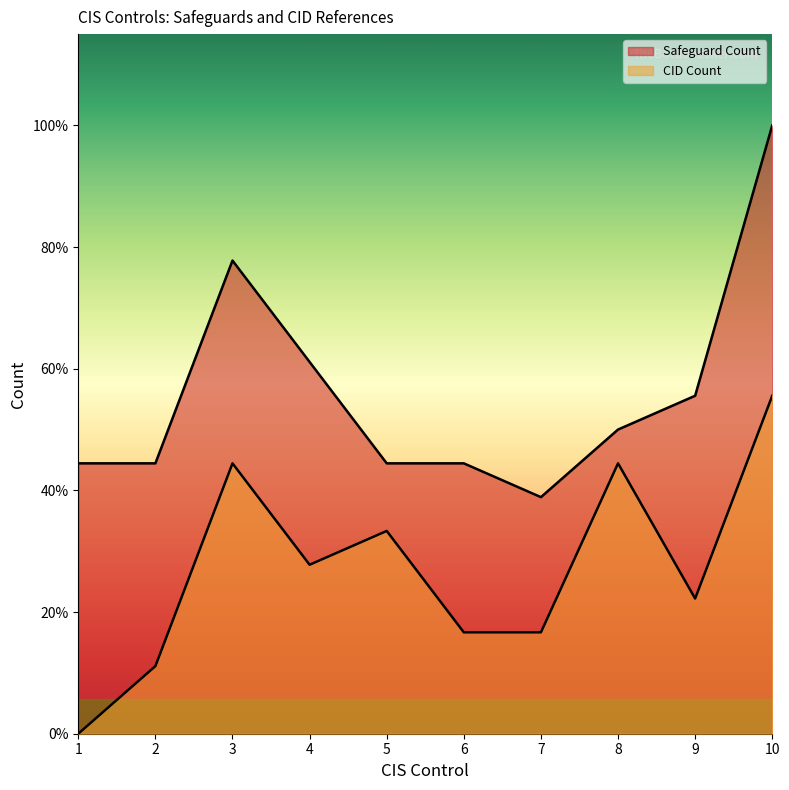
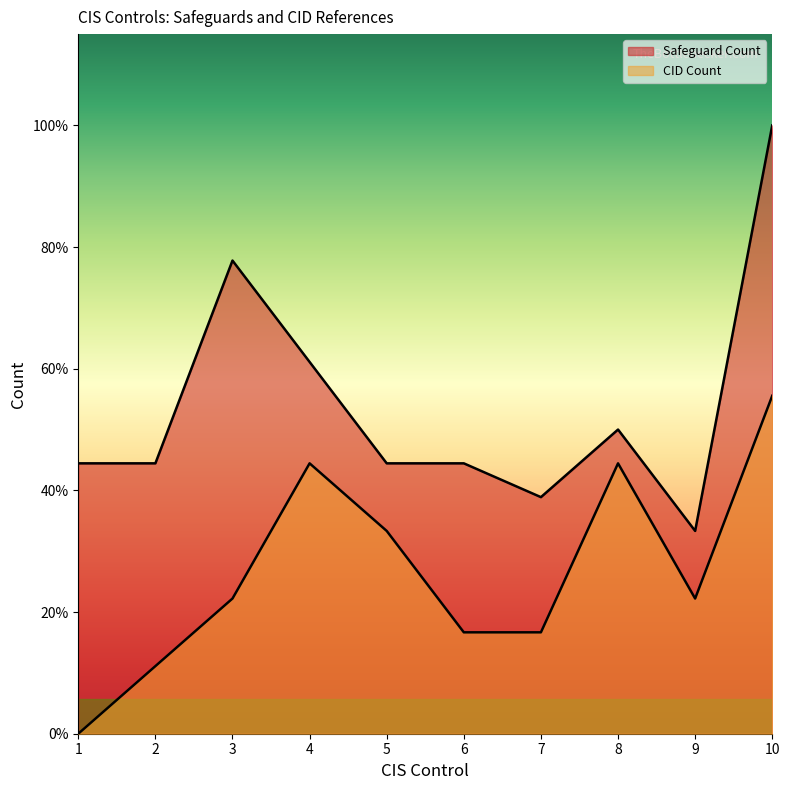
  {
    "Safeguard Count": {
      "1": "44%",
      "2": "44%",
      "3": "78%",
      "4": "61%",
      "5": "44%",
      "6": "44%",
      "7": "39%",
      "8": "50%",
-     "9": "56%",
+     "9": "33%",
      "10": "100%"
    },
    "CID Count": {
      "2": "11%",
-     "3": "44%",
-     "4": "28%",
+     "3": "22%",
+     "4": "44%",
      "5": "33%",
      "6": "17%",
      "7": "17%",
      "8": "44%",
      "9": "22%",
      "10": "56%"
    }
  }
